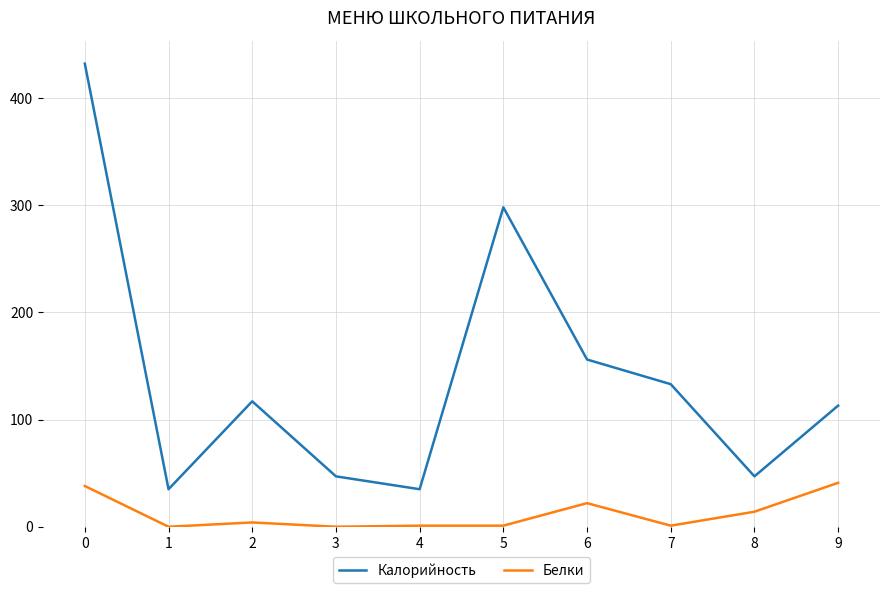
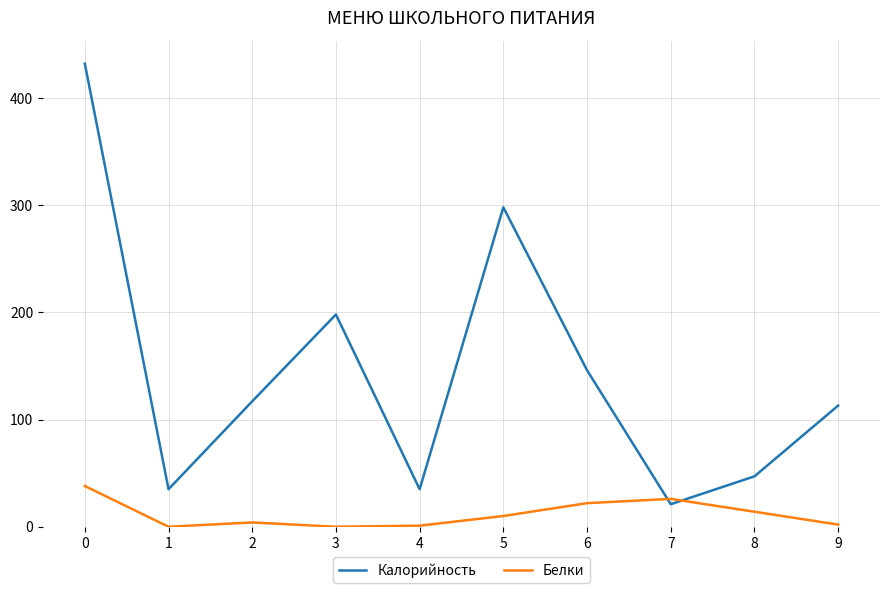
  {
    "Калорийность": {
      "0": 432,
      "1": 35,
      "2": 117,
-     "3": 47,
+     "3": 198,
      "4": 35,
      "5": 298,
-     "6": 156,
-     "7": 133,
+     "6": 146,
+     "7": 21,
      "8": 47,
      "9": 113
    },
    "Белки": {
      "0": 38,
      "1": 0,
      "2": 4,
      "3": 0,
      "4": 1,
-     "5": 1,
+     "5": 10,
      "6": 22,
-     "7": 1,
+     "7": 26,
      "8": 14,
-     "9": 41
+     "9": 2
    }
  }
